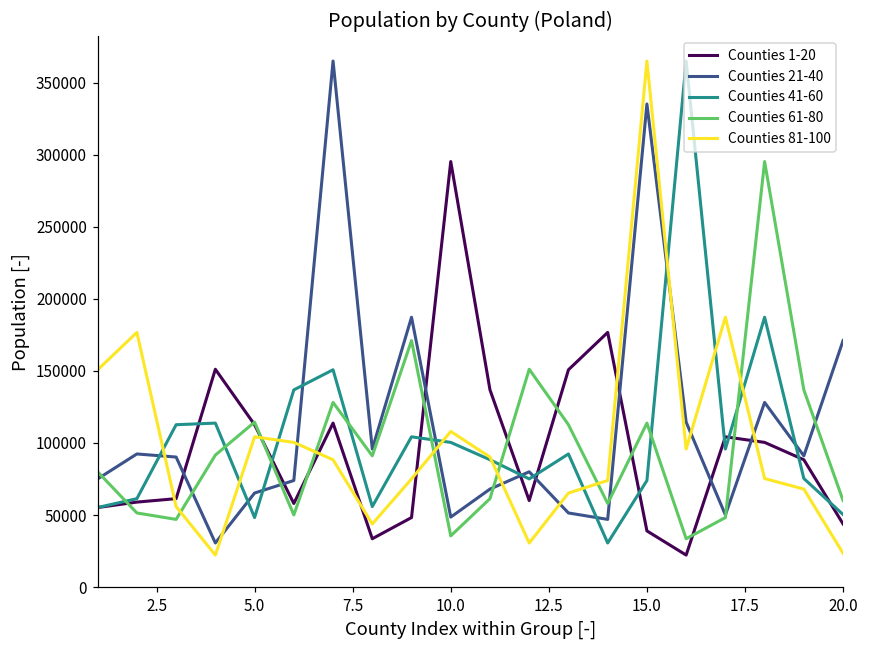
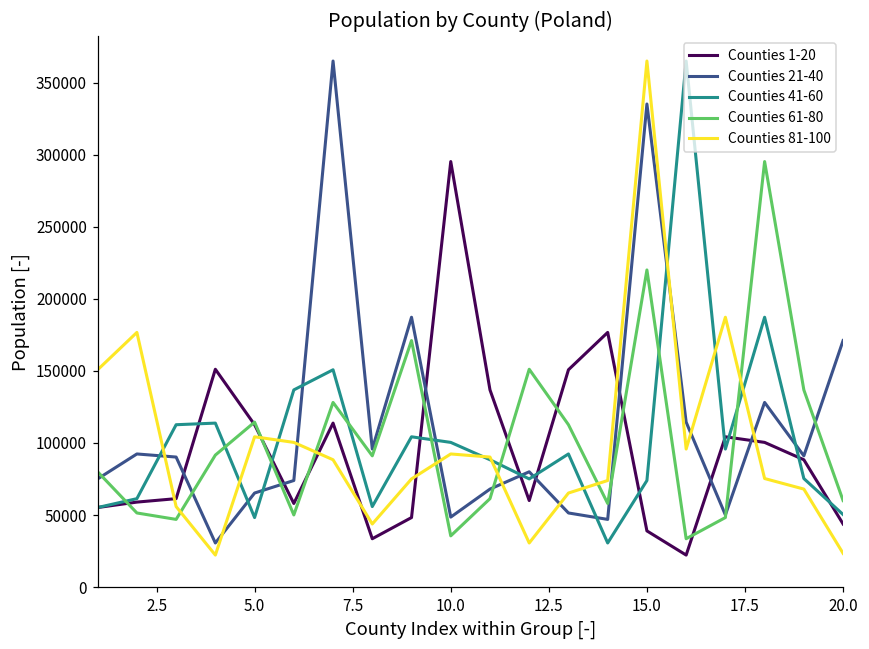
  {
    "Counties 1-20": {
      "10.0": 295000,
      "15.0": 39000,
      "20.0": 44000
    },
    "Counties 21-40": {
      "5.0": 65000,
      "10.0": 49000,
      "15.0": 335000,
      "20.0": 171000
    },
    "Counties 41-60": {
      "5.0": 48000,
      "10.0": 100000,
      "15.0": 74000,
      "20.0": 50000
    },
    "Counties 61-80": {
      "10.0": 36000,
-     "15.0": 114000,
+     "15.0": 220000,
      "20.0": 60000
    },
    "Counties 81-100": {
      "5.0": 104000,
-     "10.0": 108000,
+     "10.0": 92000,
      "15.0": 365000,
      "20.0": 23000
    }
  }
